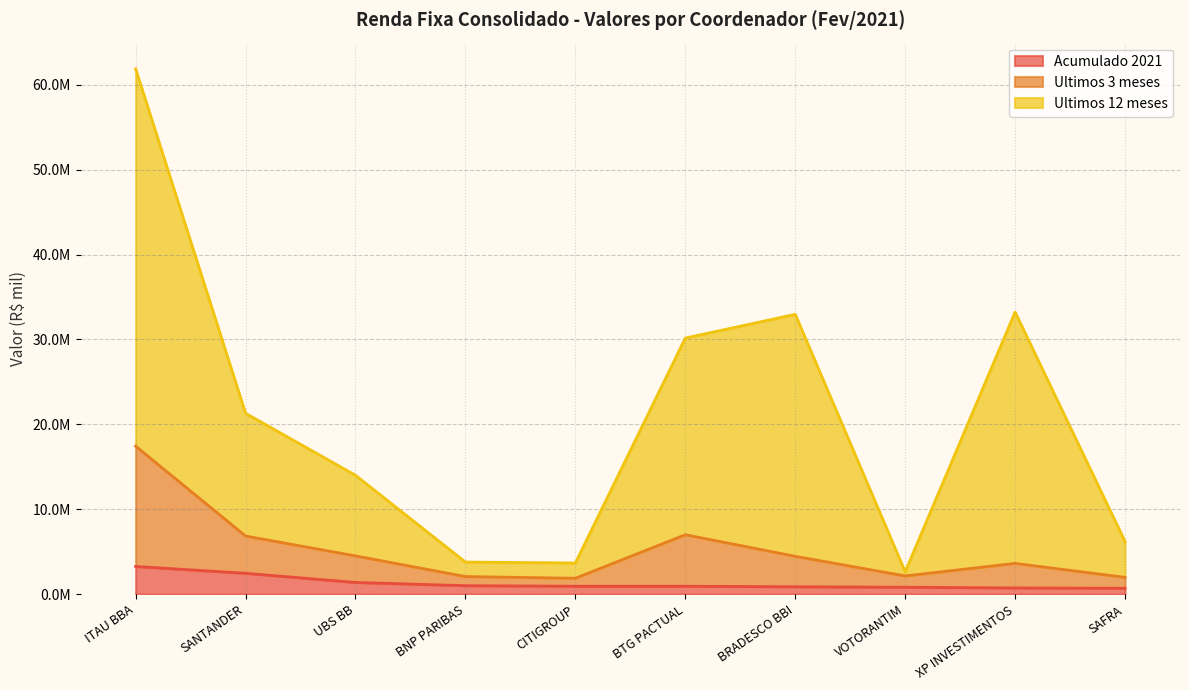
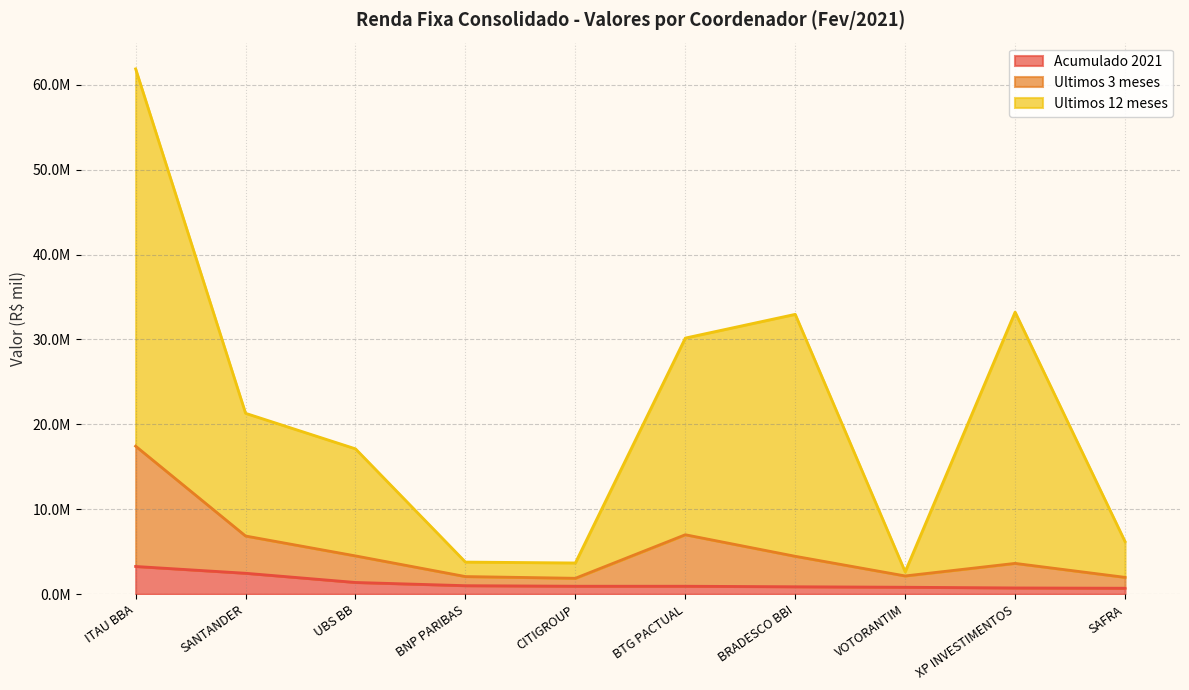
  {
    "Ultimos 12 meses": {
      "ITAU BBA": 44000000,
      "SANTANDER": 14000000,
-     "UBS BB": 9000000,
+     "UBS BB": 13000000,
      "BNP PARIBAS": 2000000,
      "CITIGROUP": 2000000,
      "BTG PACTUAL": 23000000,
      "BRADESCO BBI": 28000000,
      "VOTORANTIM": 0,
      "XP INVESTIMENTOS": 30000000,
      "SAFRA": 4000000
    }
  }
